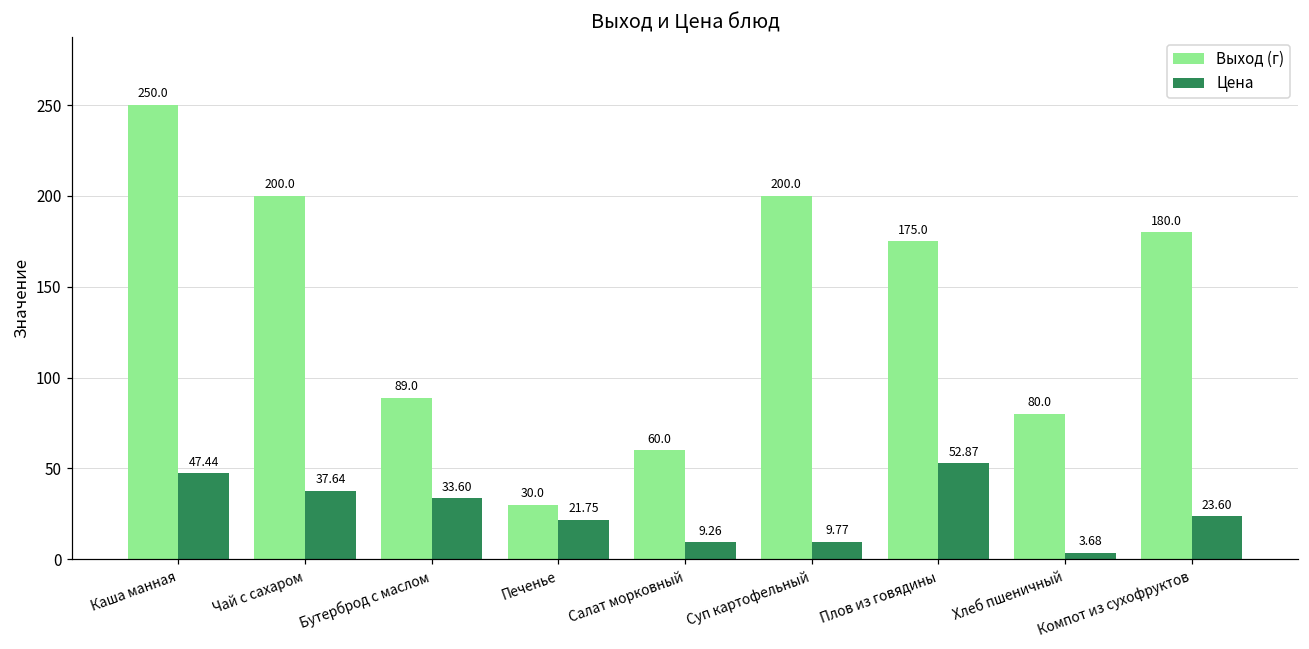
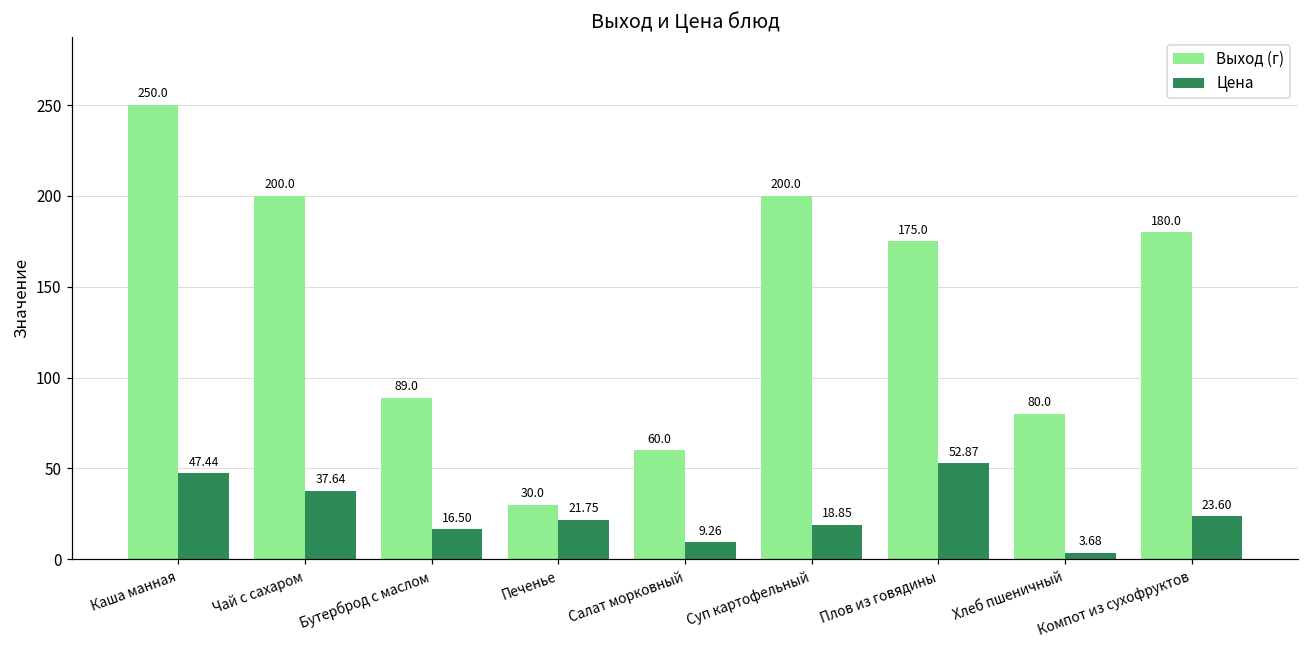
  {
    "Выход (г)": {
      "Каша манная": 250.0,
      "Чай с сахаром": 200.0,
      "Бутерброд с маслом": 89.0,
      "Печенье": 30.0,
      "Салат морковный": 60.0,
      "Суп картофельный": 200.0,
      "Плов из говядины": 175.0,
      "Хлеб пшеничный": 80.0,
      "Компот из сухофруктов": 180.0
    },
    "Цена": {
      "Каша манная": 47.44,
      "Чай с сахаром": 37.64,
-     "Бутерброд с маслом": 33.60,
+     "Бутерброд с маслом": 16.50,
      "Печенье": 21.75,
      "Салат морковный": 9.26,
-     "Суп картофельный": 9.77,
+     "Суп картофельный": 18.85,
      "Плов из говядины": 52.87,
      "Хлеб пшеничный": 3.68,
      "Компот из сухофруктов": 23.60
    }
  }
